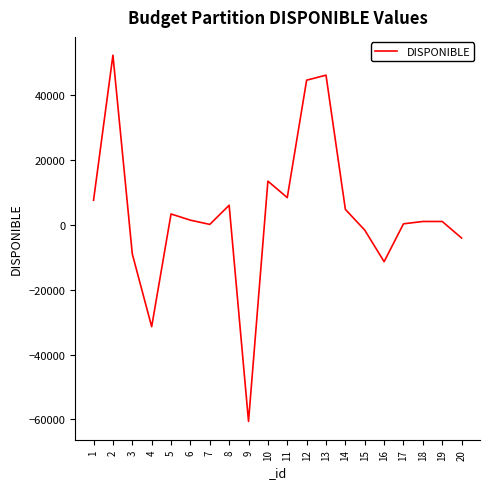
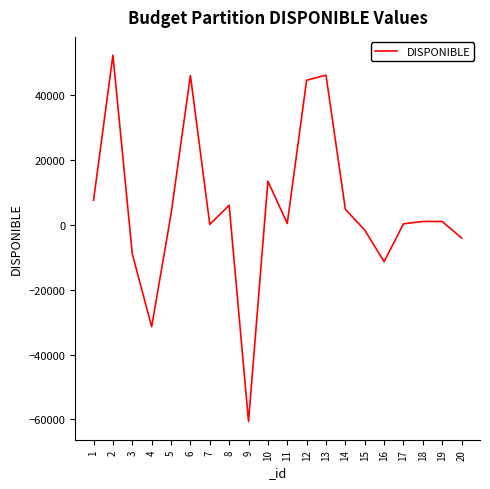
  {
    "1": 8000,
    "2": 52000,
    "3": -9000,
    "4": -31000,
    "5": 3000,
-   "6": 1000,
+   "6": 46000,
    "7": 0,
    "8": 6000,
    "9": -61000,
    "10": 13000,
-   "11": 8000,
+   "11": 0,
    "12": 45000,
    "13": 46000,
    "14": 5000,
    "15": -2000,
    "16": -11000,
    "17": 0,
    "18": 1000,
    "19": 1000,
    "20": -4000
  }
